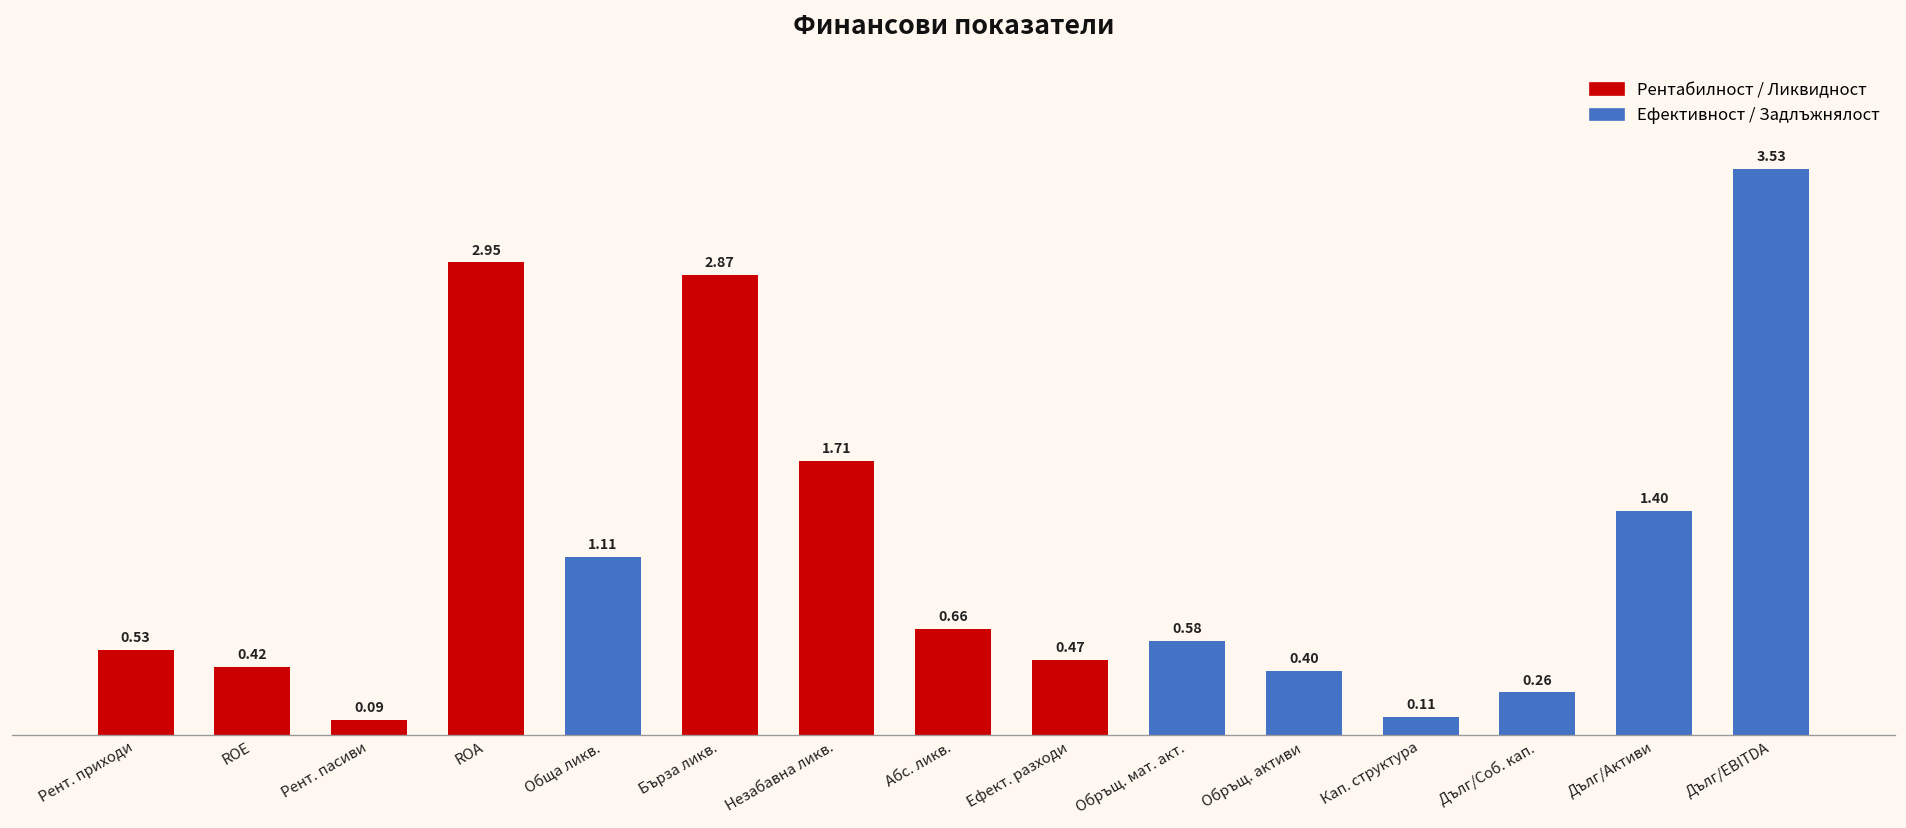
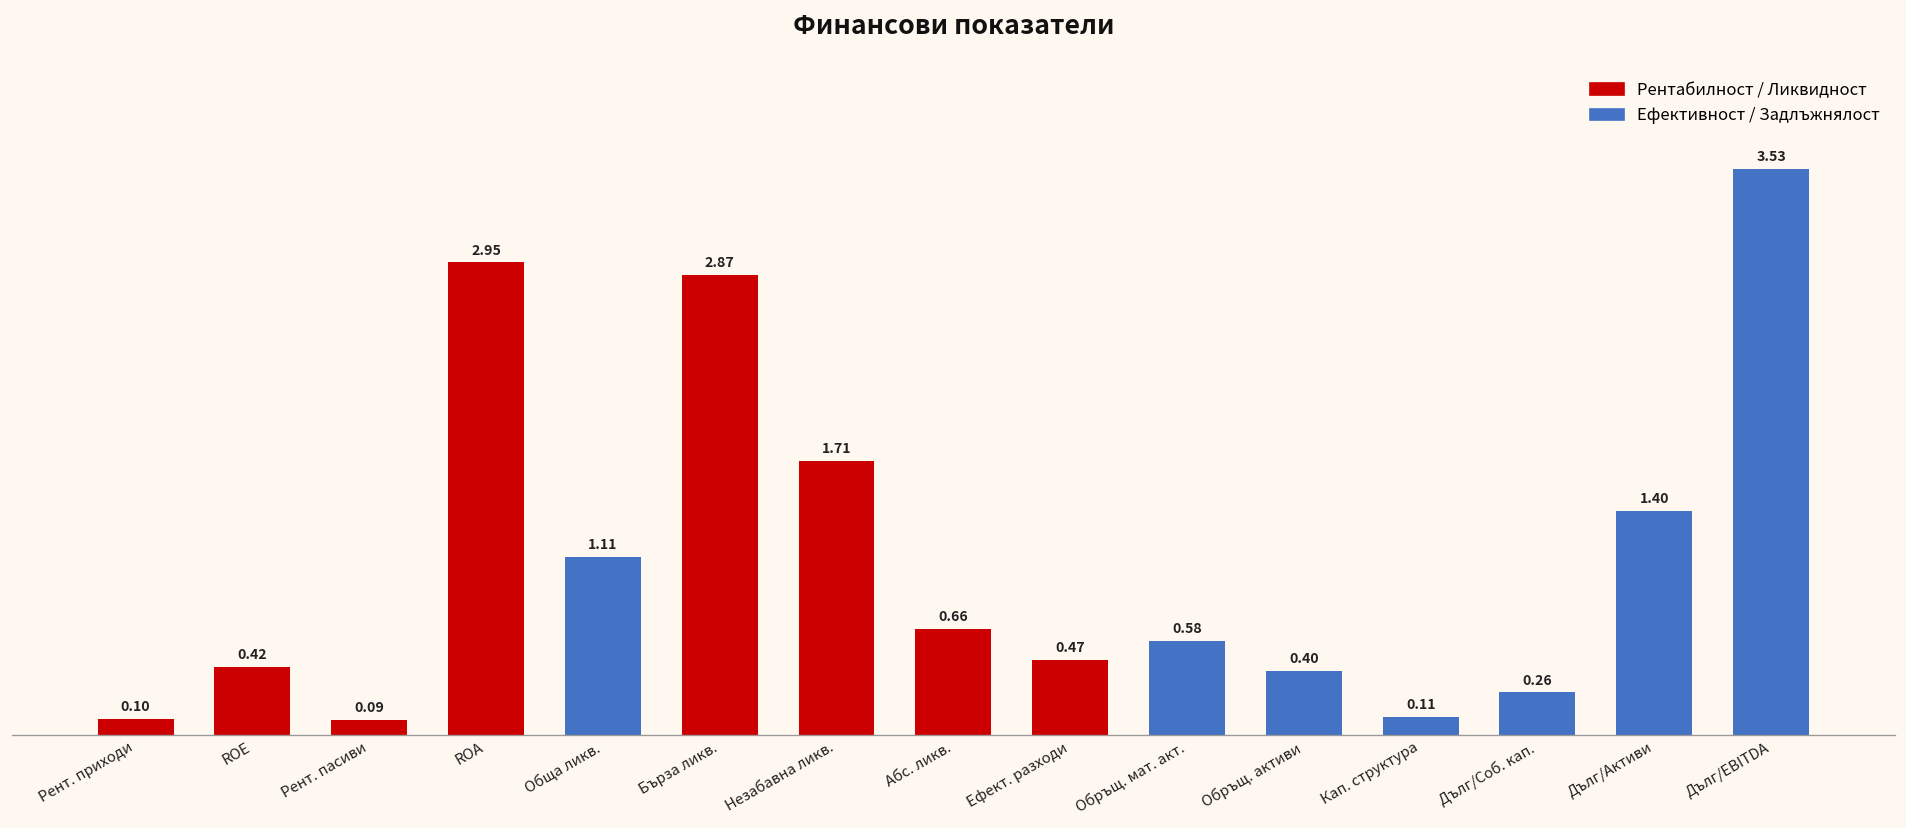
  {
-   "Рент. приходи": 0.53,
+   "Рент. приходи": 0.10,
    "ROE": 0.42,
    "Рент. пасиви": 0.09,
    "ROA": 2.95,
    "Обща ликв.": 1.11,
    "Бърза ликв.": 2.87,
    "Незабавна ликв.": 1.71,
    "Абс. ликв.": 0.66,
    "Ефект. разходи": 0.47,
    "Обръщ. мат. акт.": 0.58,
    "Обръщ. активи": 0.40,
    "Кап. структура": 0.11,
    "Дълг/Соб. кап.": 0.26,
    "Дълг/Активи": 1.40,
    "Дълг/EBITDA": 3.53
  }
